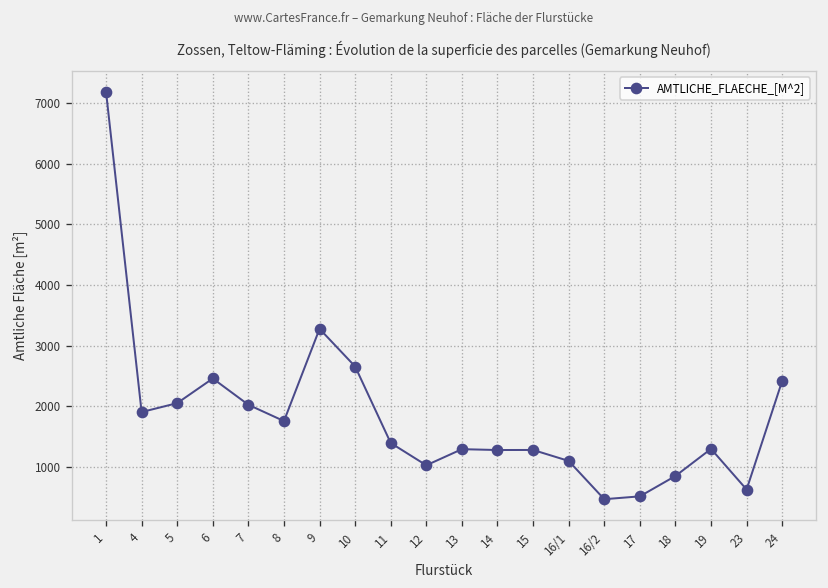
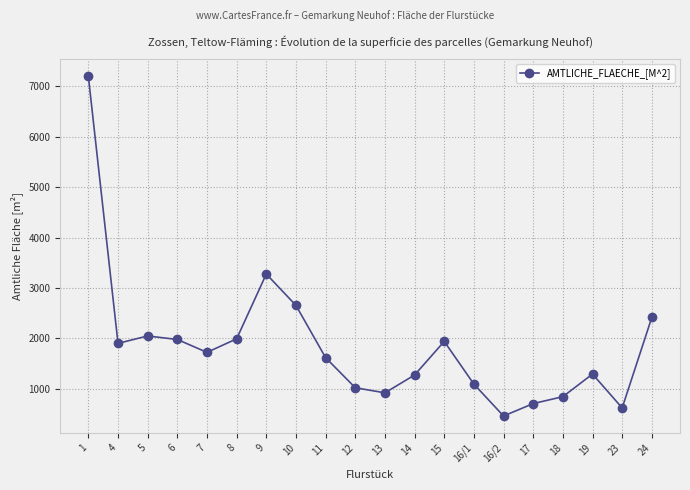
  {
    "1": 7200,
    "4": 1900,
    "5": 2100,
-   "6": 2500,
-   "7": 2000,
-   "8": 1800,
+   "6": 2000,
+   "7": 1700,
+   "8": 2000,
    "9": 3300,
    "10": 2700,
-   "11": 1400,
+   "11": 1600,
    "12": 1000,
-   "13": 1300,
+   "13": 900,
    "14": 1300,
-   "15": 1300,
+   "15": 1900,
    "16/1": 1100,
    "16/2": 500,
-   "17": 500,
+   "17": 700,
    "18": 800,
    "19": 1300,
    "23": 600,
    "24": 2400
  }
